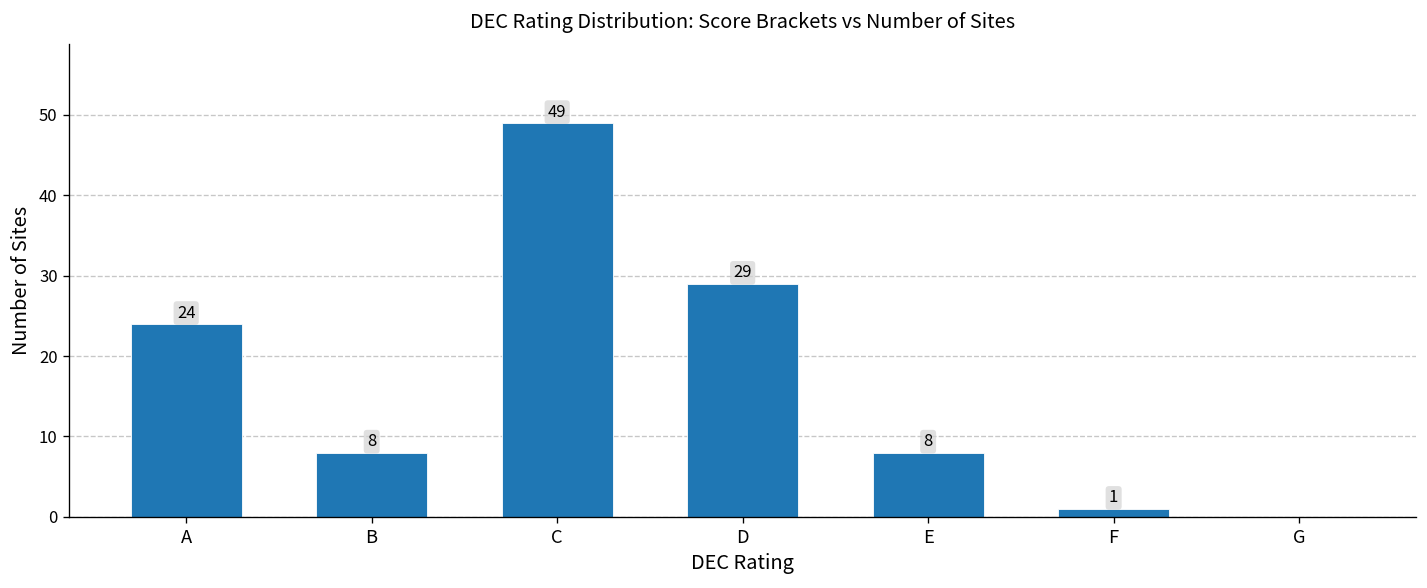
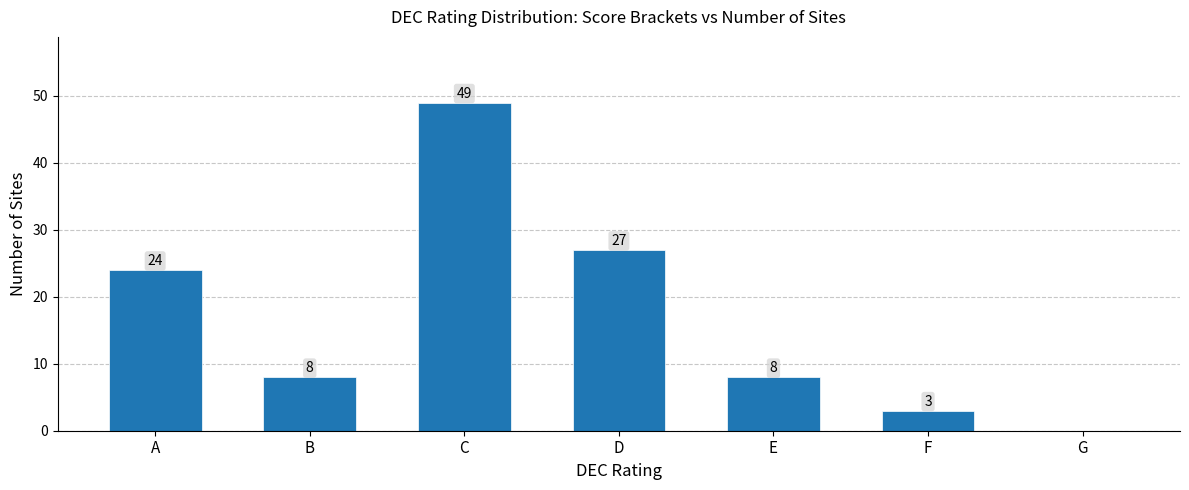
  {
-   "D": 29,
-   "F": 1
+   "D": 27,
+   "F": 3
  }
